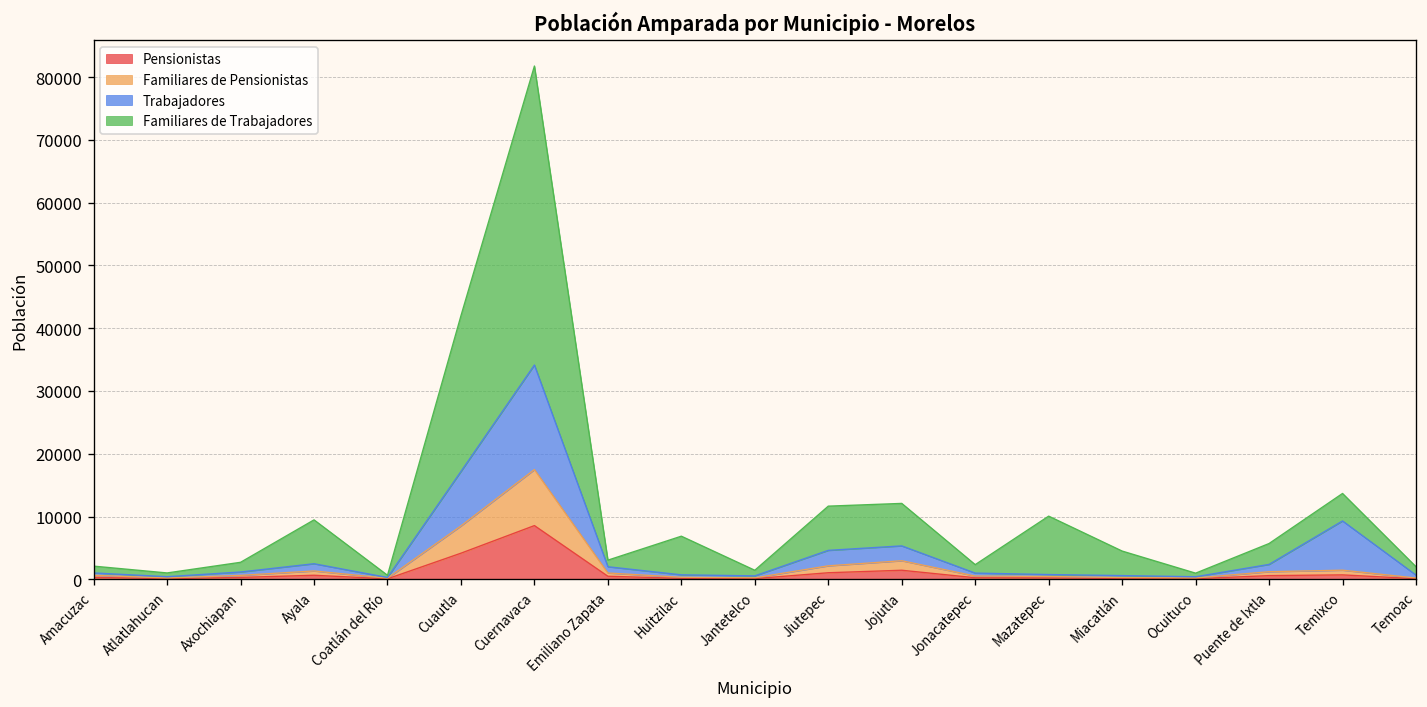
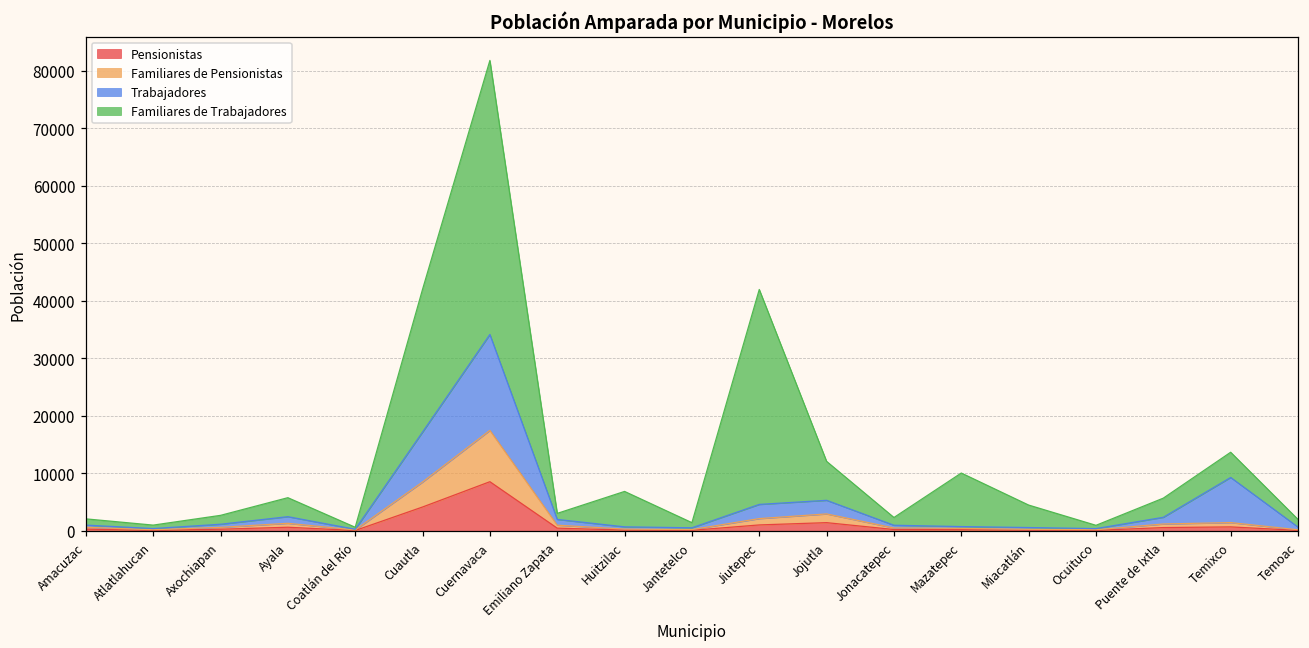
  {
    "Pensionistas": {
      "Ayala": 1000,
      "Cuautla": 4000,
      "Cuernavaca": 9000,
      "Emiliano Zapata": 0,
      "Jiutepec": 1000,
      "Jojutla": 1000,
      "Puente de Ixtla": 1000,
      "Temixco": 1000
    },
    "Familiares de Pensionistas": {
      "Ayala": 1000,
      "Cuautla": 4000,
      "Cuernavaca": 9000,
      "Emiliano Zapata": 1000,
      "Jiutepec": 1000,
      "Jojutla": 2000,
      "Puente de Ixtla": 1000,
      "Temixco": 1000
    },
    "Trabajadores": {
      "Axochiapan": 1000,
      "Ayala": 1000,
      "Cuautla": 9000,
      "Cuernavaca": 17000,
      "Emiliano Zapata": 1000,
      "Jiutepec": 2000,
      "Jojutla": 2000,
      "Puente de Ixtla": 1000,
      "Temixco": 8000
    },
    "Familiares de Trabajadores": {
      "Amacuzac": 1000,
      "Atlatlahucan": 1000,
      "Axochiapan": 2000,
-     "Ayala": 7000,
+     "Ayala": 3000,
      "Cuautla": 25000,
      "Cuernavaca": 48000,
      "Emiliano Zapata": 1000,
      "Huitzilac": 6000,
      "Jantetelco": 1000,
-     "Jiutepec": 7000,
+     "Jiutepec": 37000,
      "Jojutla": 7000,
      "Jonacatepec": 1000,
      "Mazatepec": 9000,
      "Miacatlán": 4000,
      "Ocuituco": 1000,
      "Puente de Ixtla": 3000,
      "Temixco": 4000,
      "Temoac": 1000
    }
  }
